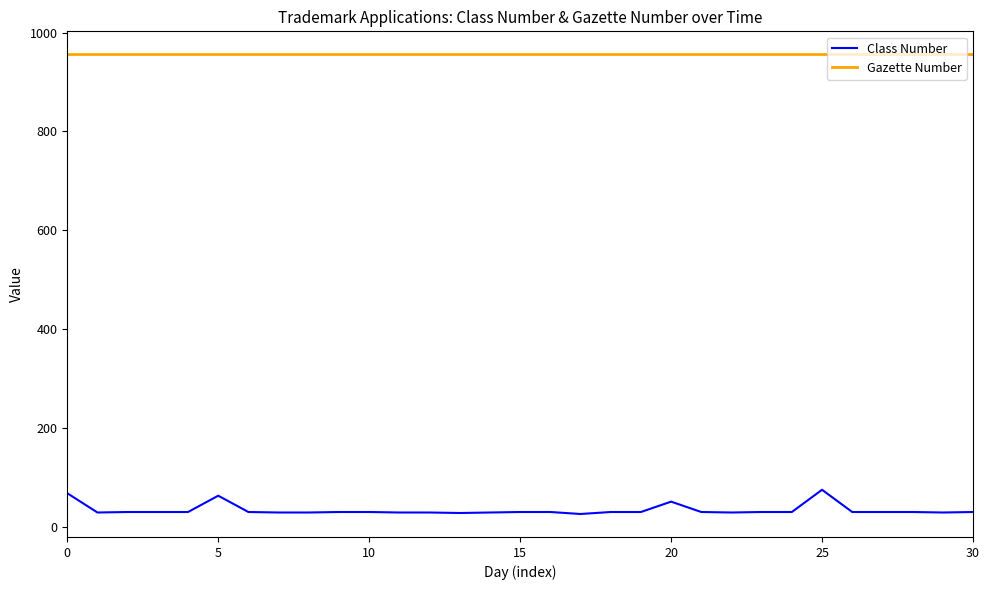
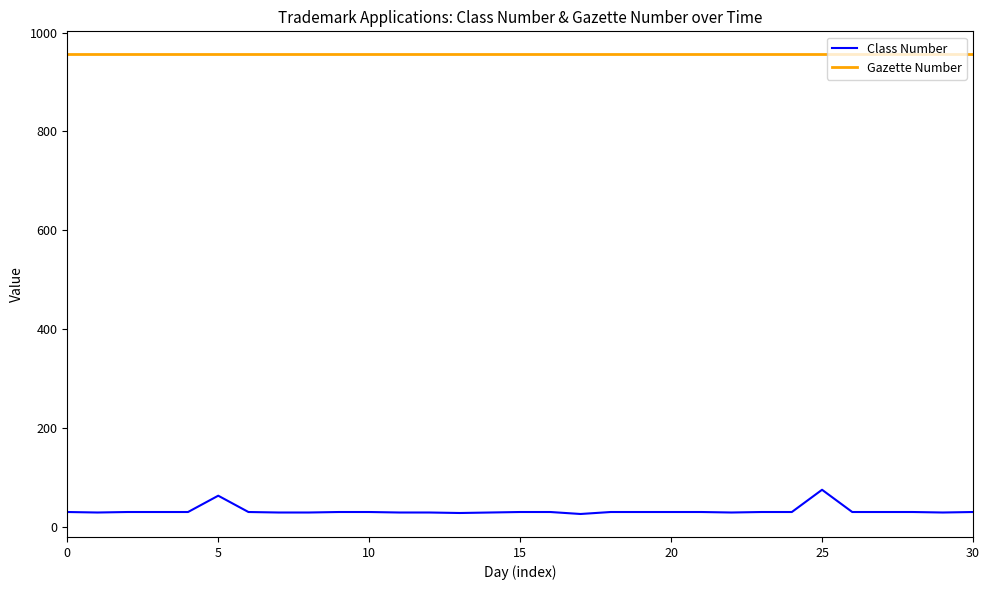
  {
    "Class Number": {
-     "0": 70,
+     "0": 30,
      "5": 60,
      "10": 30,
      "15": 30,
-     "20": 50,
+     "20": 30,
      "25": 80,
      "30": 30
    },
    "Gazette Number": {
      "0": 960,
      "5": 960,
      "10": 960,
      "15": 960,
      "20": 960,
      "25": 960,
      "30": 960
    }
  }
